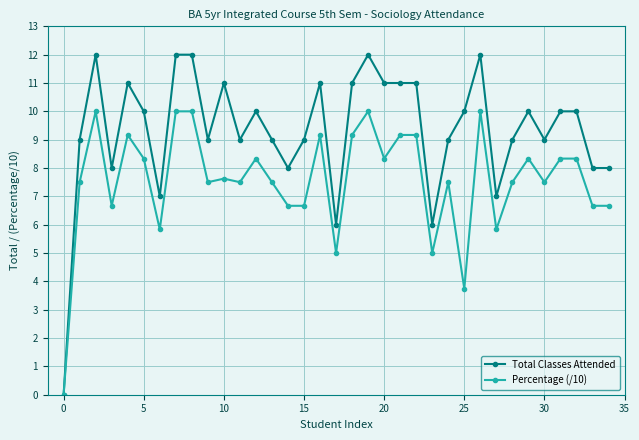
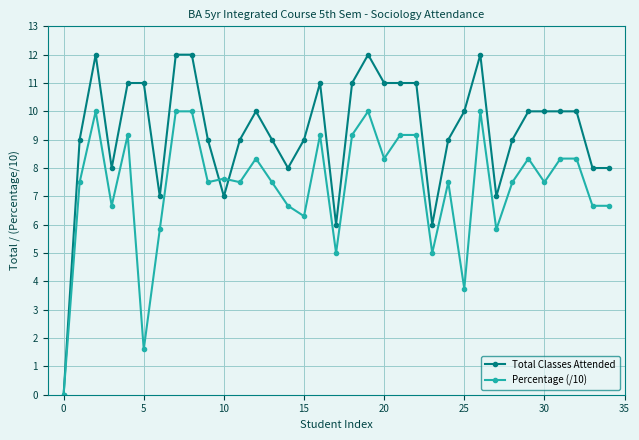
  {
    "Total Classes Attended": {
-     "5": 10,
-     "10": 11,
+     "5": 11,
+     "10": 7,
      "15": 9,
      "20": 11,
      "25": 10,
-     "30": 9
+     "30": 10
    },
    "Percentage (/10)": {
-     "5": 8.3,
+     "5": 1.6,
      "10": 7.6,
-     "15": 6.7,
+     "15": 6.3,
      "20": 8.3,
      "25": 3.7,
      "30": 7.5
    }
  }
